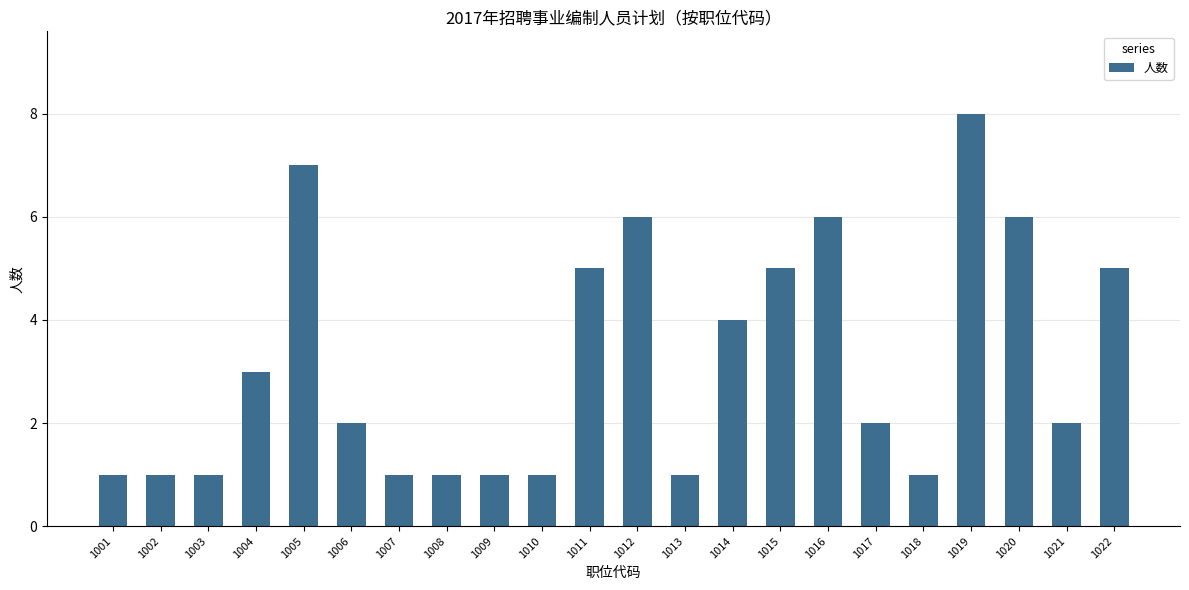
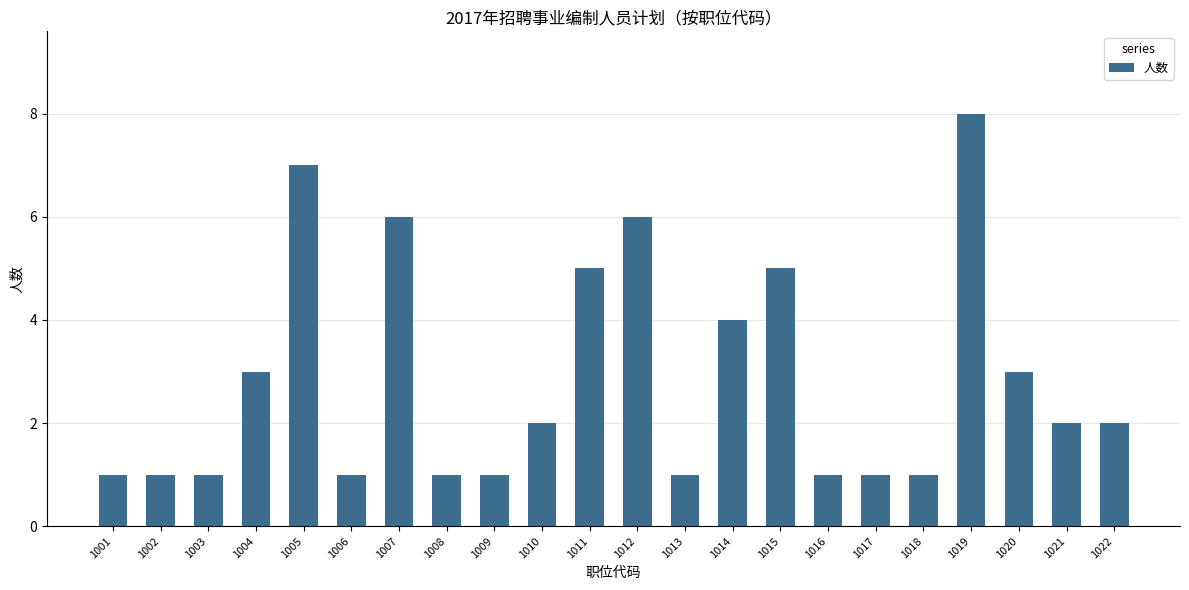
  {
    "1001": 1,
    "1002": 1,
    "1003": 1,
    "1004": 3,
    "1005": 7,
-   "1006": 2,
-   "1007": 1,
+   "1006": 1,
+   "1007": 6,
    "1008": 1,
    "1009": 1,
-   "1010": 1,
+   "1010": 2,
    "1011": 5,
    "1012": 6,
    "1013": 1,
    "1014": 4,
    "1015": 5,
-   "1016": 6,
-   "1017": 2,
+   "1016": 1,
+   "1017": 1,
    "1018": 1,
    "1019": 8,
-   "1020": 6,
+   "1020": 3,
    "1021": 2,
-   "1022": 5
+   "1022": 2
  }
